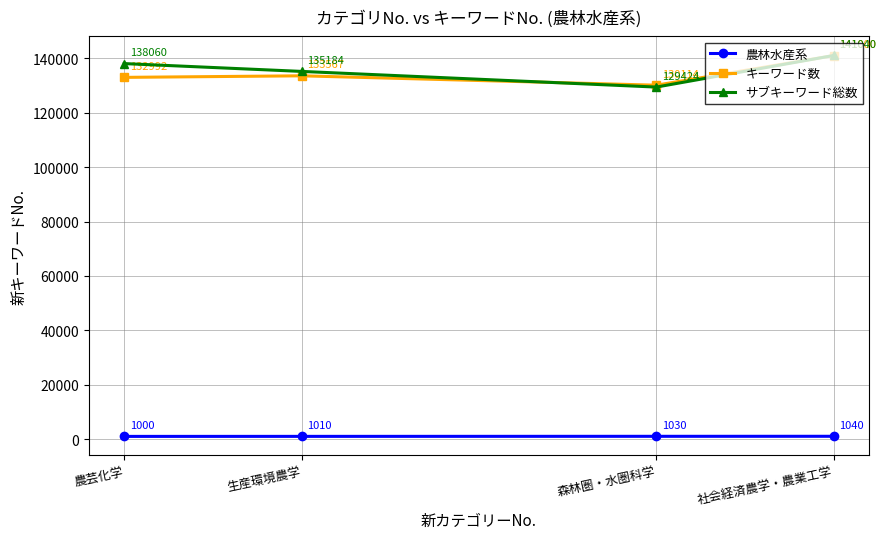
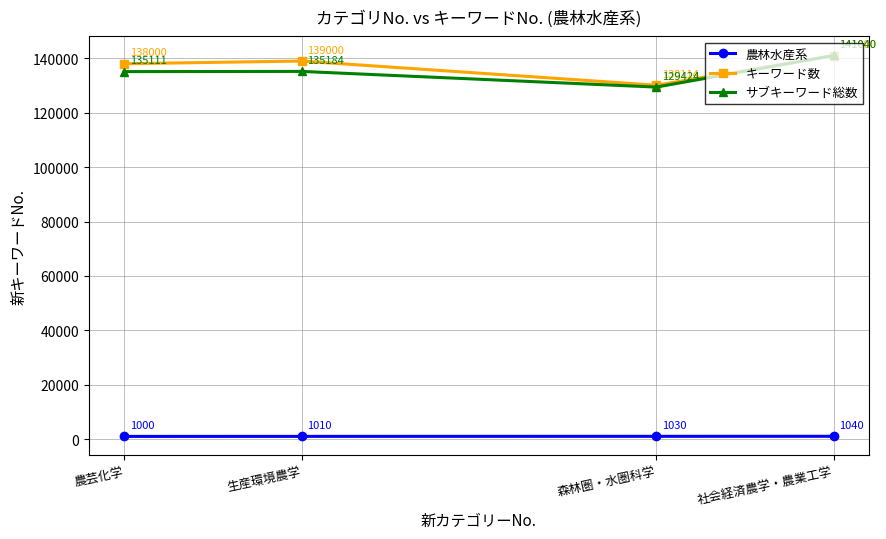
  {
    "農林水産系": {
      "農芸化学": 1000,
      "生産環境農学": 1010,
      "森林圏・水圏科学": 1030,
      "社会経済農学・農業工学": 1040
    },
    "キーワード数": {
-     "農芸化学": 132992,
-     "生産環境農学": 133567
+     "農芸化学": 138000,
+     "生産環境農学": 139000
    },
    "サブキーワード総数": {
-     "農芸化学": 138060
+     "農芸化学": 135111
    }
  }
